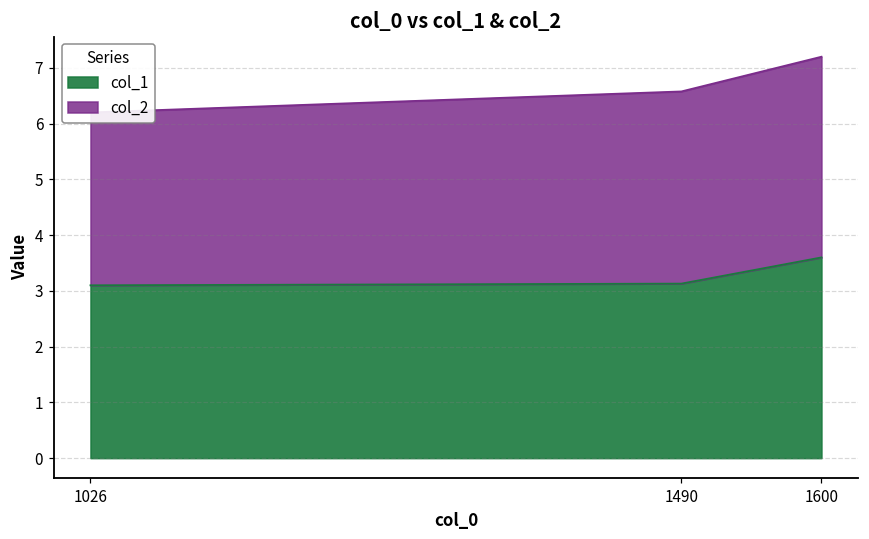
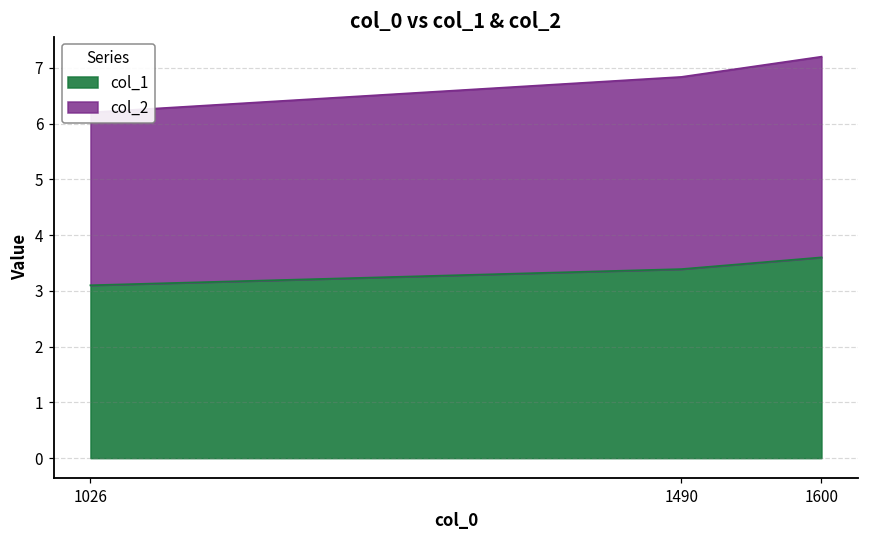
  {
    "col_1": {
      "1026": 3.1,
-     "1490": 3.1,
+     "1490": 3.4,
      "1600": 3.6
    },
    "col_2": {
      "1490": 3.4,
      "1600": 3.6
    }
  }
